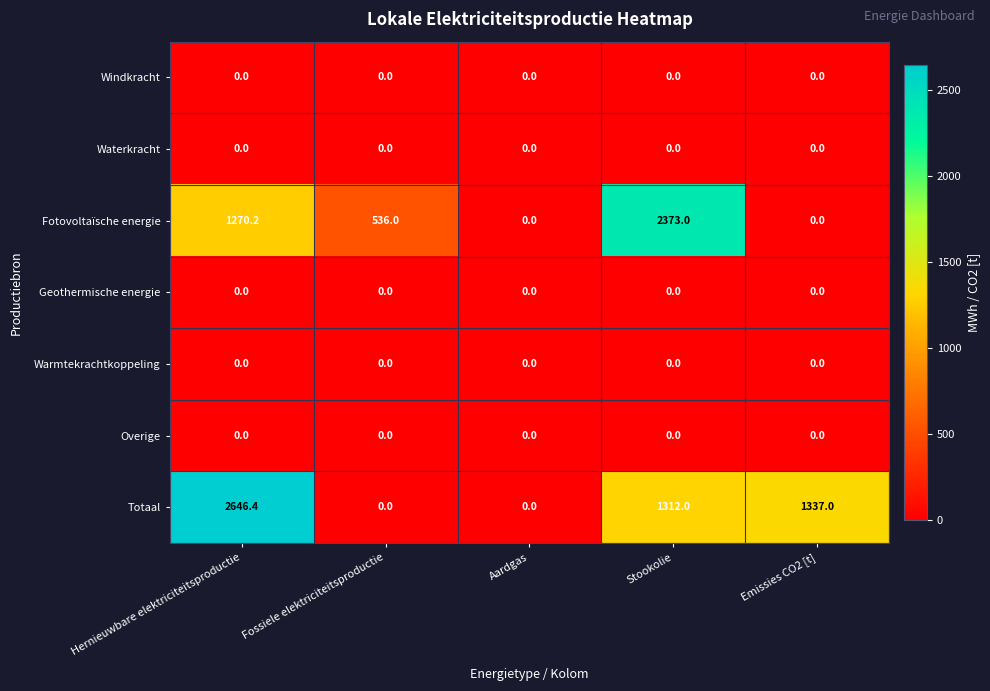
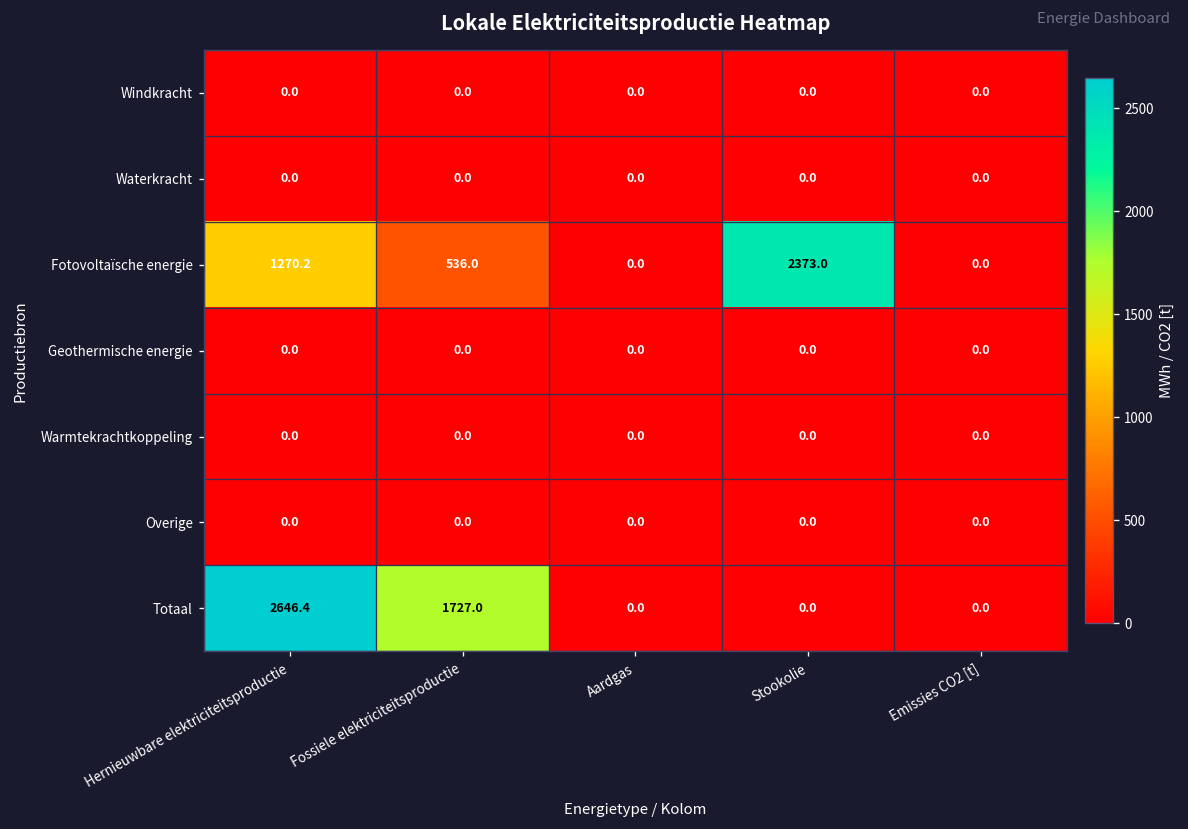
  {
    "Windkracht": {
      "Hernieuwbare elektriciteitsproductie": 0.0,
      "Fossiele elektriciteitsproductie": 0.0,
      "Aardgas": 0.0,
      "Stookolie": 0.0,
      "Emissies CO2 [t]": 0.0
    },
    "Waterkracht": {
      "Hernieuwbare elektriciteitsproductie": 0.0,
      "Fossiele elektriciteitsproductie": 0.0,
      "Aardgas": 0.0,
      "Stookolie": 0.0,
      "Emissies CO2 [t]": 0.0
    },
    "Fotovoltaïsche energie": {
      "Hernieuwbare elektriciteitsproductie": 1270.2,
      "Fossiele elektriciteitsproductie": 536.0,
      "Aardgas": 0.0,
      "Stookolie": 2373.0,
      "Emissies CO2 [t]": 0.0
    },
    "Geothermische energie": {
      "Hernieuwbare elektriciteitsproductie": 0.0,
      "Fossiele elektriciteitsproductie": 0.0,
      "Aardgas": 0.0,
      "Stookolie": 0.0,
      "Emissies CO2 [t]": 0.0
    },
    "Warmtekrachtkoppeling": {
      "Hernieuwbare elektriciteitsproductie": 0.0,
      "Fossiele elektriciteitsproductie": 0.0,
      "Aardgas": 0.0,
      "Stookolie": 0.0,
      "Emissies CO2 [t]": 0.0
    },
    "Overige": {
      "Hernieuwbare elektriciteitsproductie": 0.0,
      "Fossiele elektriciteitsproductie": 0.0,
      "Aardgas": 0.0,
      "Stookolie": 0.0,
      "Emissies CO2 [t]": 0.0
    },
    "Totaal": {
      "Hernieuwbare elektriciteitsproductie": 2646.4,
-     "Fossiele elektriciteitsproductie": 0.0,
+     "Fossiele elektriciteitsproductie": 1727.0,
      "Aardgas": 0.0,
-     "Stookolie": 1312.0,
-     "Emissies CO2 [t]": 1337.0
+     "Stookolie": 0.0,
+     "Emissies CO2 [t]": 0.0
    }
  }
